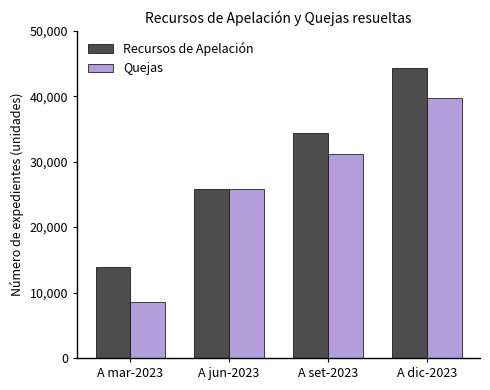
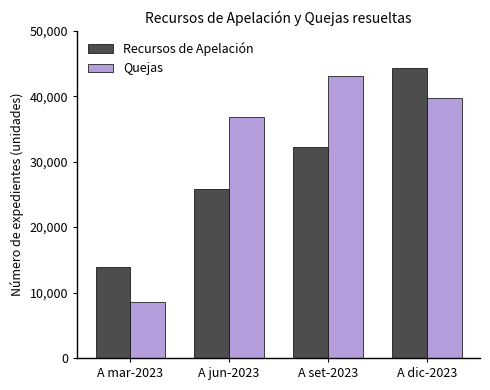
  {
    "Recursos de Apelación": {
      "A mar-2023": "14,000",
      "A jun-2023": "26,000",
-     "A set-2023": "34,000",
+     "A set-2023": "32,000",
      "A dic-2023": "44,000"
    },
    "Quejas": {
      "A mar-2023": "8,000",
-     "A jun-2023": "26,000",
-     "A set-2023": "31,000",
+     "A jun-2023": "37,000",
+     "A set-2023": "43,000",
      "A dic-2023": "40,000"
    }
  }
